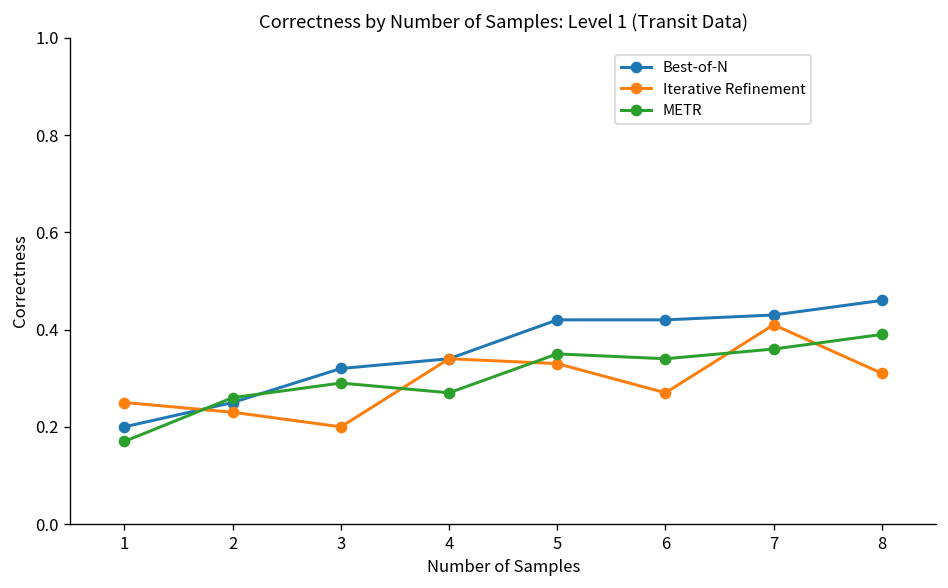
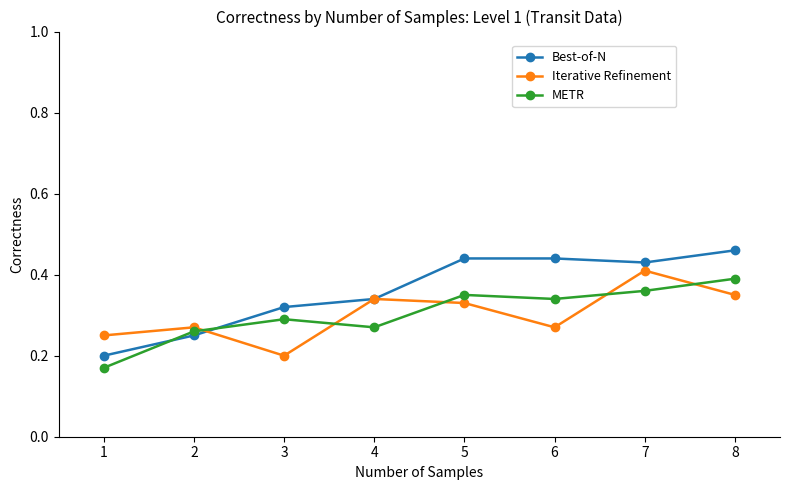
  {
    "Best-of-N": {
      "1": 0.20,
      "2": 0.25,
      "3": 0.32,
-     "5": 0.42,
-     "6": 0.42,
+     "5": 0.44,
+     "6": 0.44,
      "7": 0.43,
      "8": 0.46
    },
    "Iterative Refinement": {
      "1": 0.25,
-     "2": 0.23,
+     "2": 0.27,
      "3": 0.20,
      "5": 0.33,
      "6": 0.27,
      "7": 0.41,
-     "8": 0.31
+     "8": 0.35
    },
    "METR": {
      "1": 0.17,
      "2": 0.26,
      "3": 0.29,
      "4": 0.27,
      "5": 0.35,
      "6": 0.34,
      "7": 0.36,
      "8": 0.39
    }
  }
